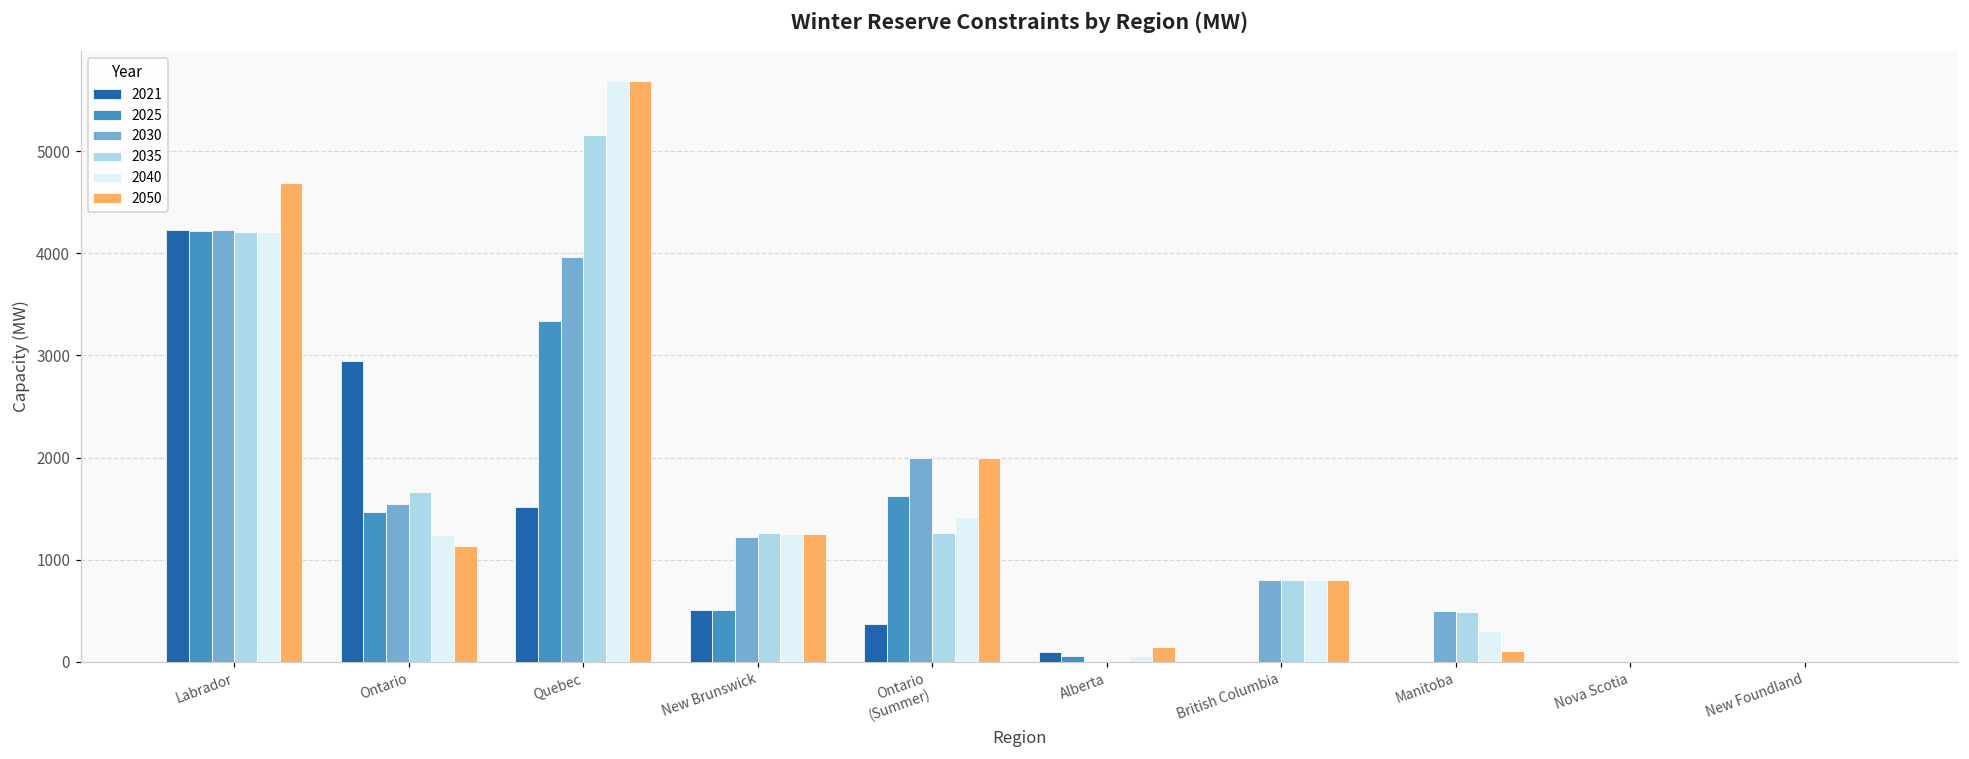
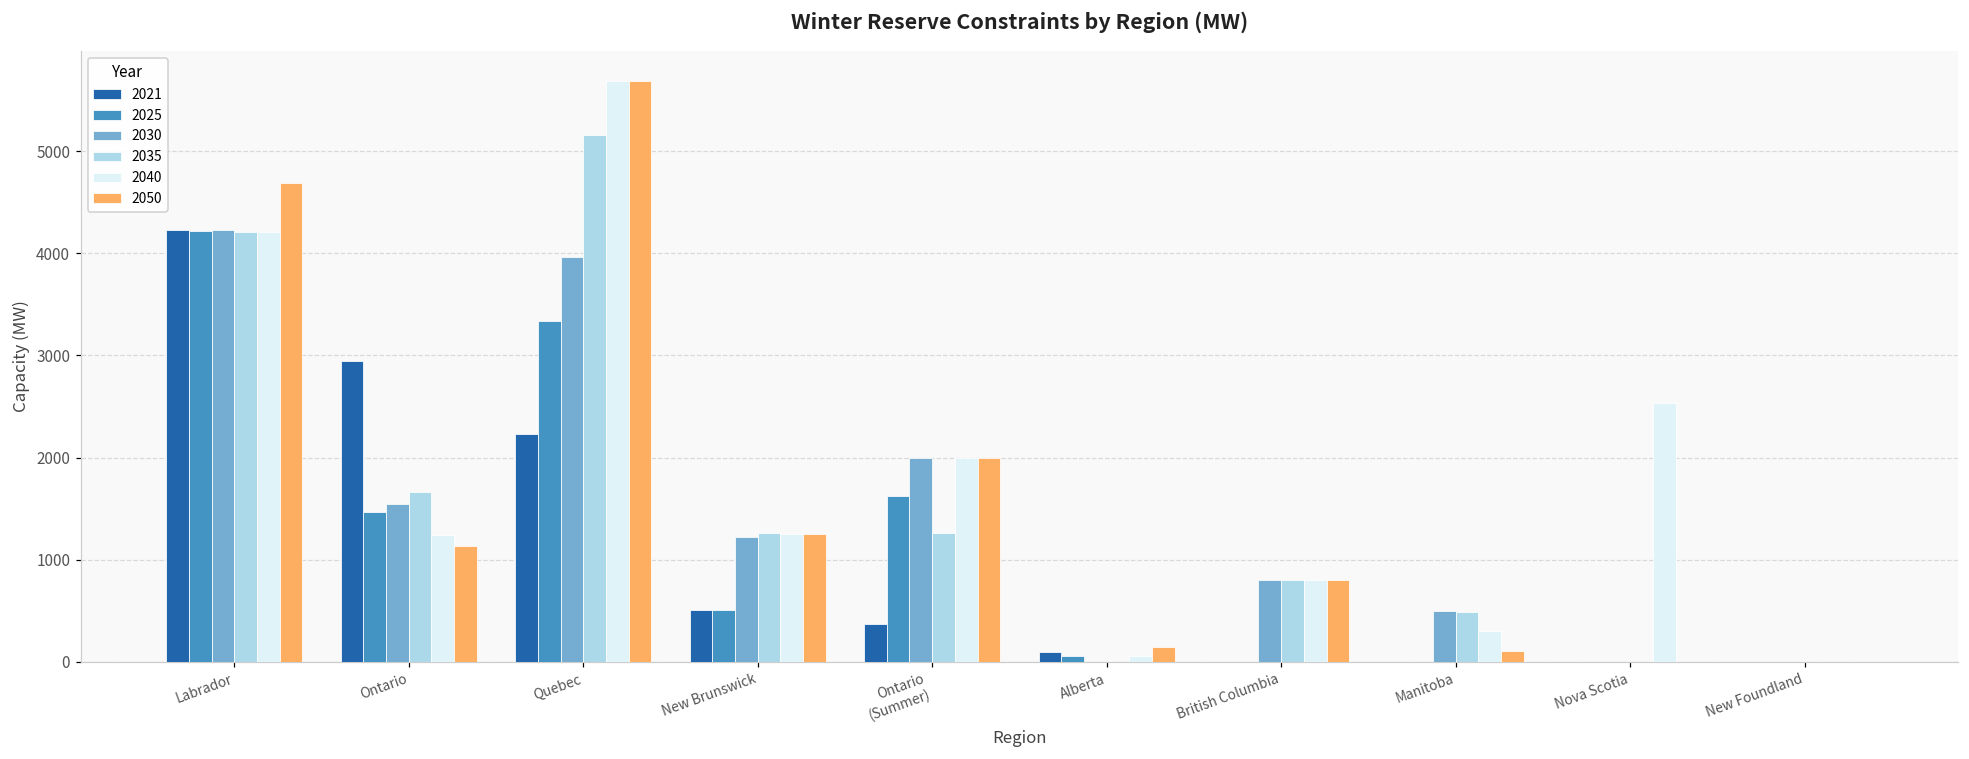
  {
    "2021": {
      "Labrador": 4200,
      "Ontario": 2900,
-     "Quebec": 1500,
+     "Quebec": 2200,
      "New Brunswick": 500,
      "Ontario (Summer)": 400,
      "Alberta": 100,
      "British Columbia": 0,
      "Manitoba": 0,
      "Nova Scotia": 0,
      "New Foundland": 0
    },
    "2035": {
      "Labrador": 4200,
      "Ontario": 1700,
      "Quebec": 5200,
      "New Brunswick": 1300,
      "Ontario (Summer)": 1300,
      "Alberta": 0,
      "British Columbia": 800,
      "Manitoba": 500,
      "Nova Scotia": 0
    },
    "2040": {
      "Labrador": 4200,
      "Ontario": 1200,
      "Quebec": 5700,
      "New Brunswick": 1300,
-     "Ontario (Summer)": 1400,
+     "Ontario (Summer)": 2000,
      "Alberta": 100,
      "British Columbia": 800,
      "Manitoba": 300,
-     "Nova Scotia": 0
+     "Nova Scotia": 2500
    },
    "2050": {
      "Labrador": 4700,
      "Ontario": 1100,
      "Quebec": 5700,
      "New Brunswick": 1300,
      "Ontario (Summer)": 2000,
      "Alberta": 100,
      "British Columbia": 800,
      "Manitoba": 100,
      "Nova Scotia": 0,
      "New Foundland": 0
    }
  }
